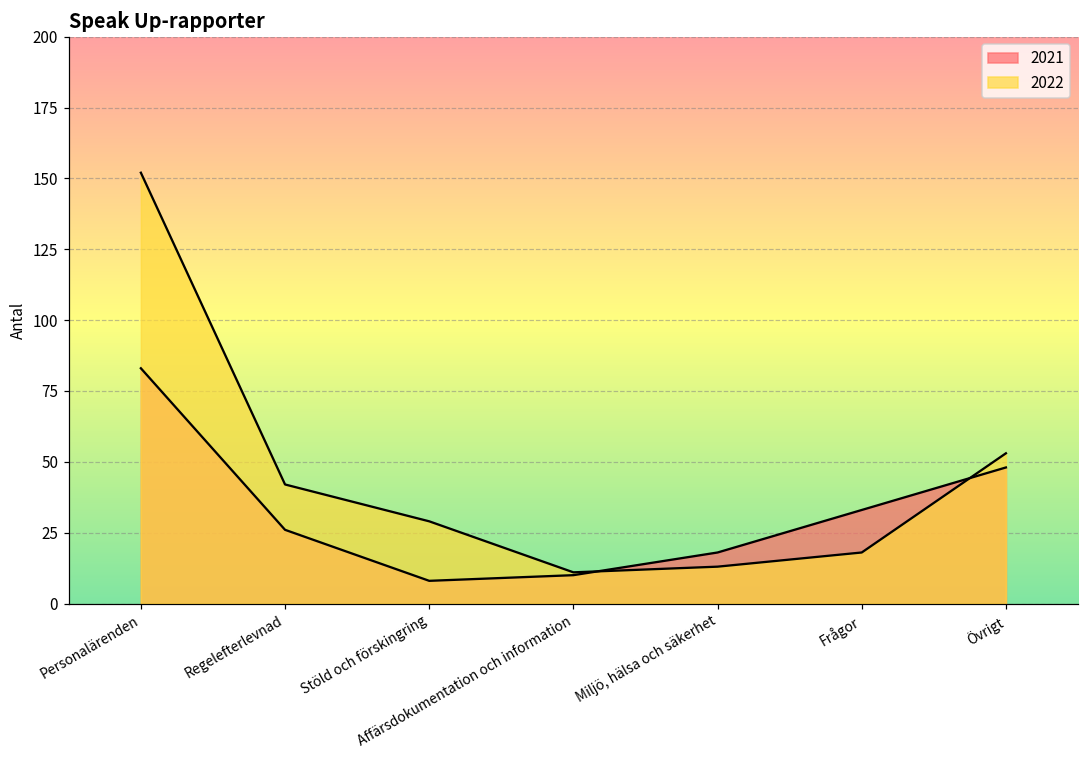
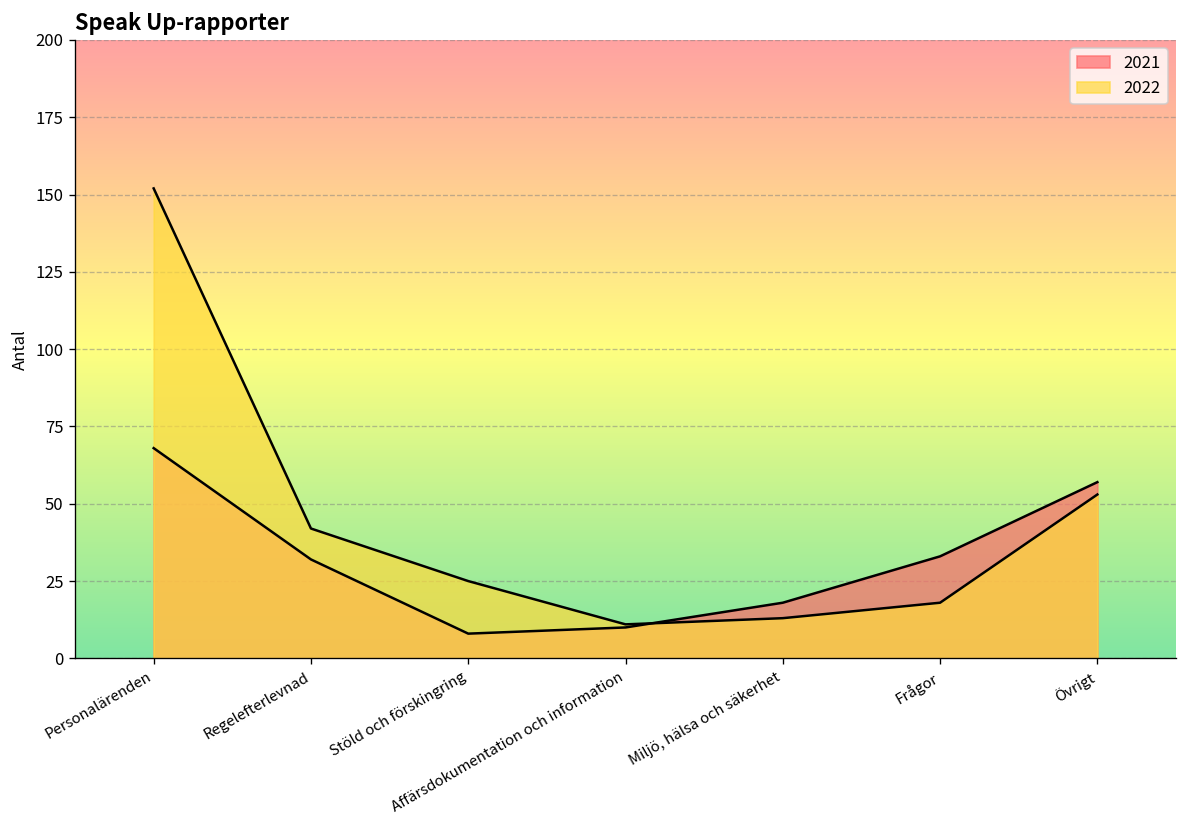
  {
    "2021": {
-     "Personalärenden": 83,
-     "Regelefterlevnad": 26,
+     "Personalärenden": 68,
+     "Regelefterlevnad": 32,
      "Stöld och förskingring": 8,
      "Affärsdokumentation och information": 10,
      "Miljö, hälsa och säkerhet": 18,
      "Frågor": 33,
-     "Övrigt": 48
+     "Övrigt": 57
    },
    "2022": {
      "Personalärenden": 152,
      "Regelefterlevnad": 42,
-     "Stöld och förskingring": 29,
+     "Stöld och förskingring": 25,
      "Affärsdokumentation och information": 11,
      "Miljö, hälsa och säkerhet": 13,
      "Frågor": 18,
      "Övrigt": 53
    }
  }
